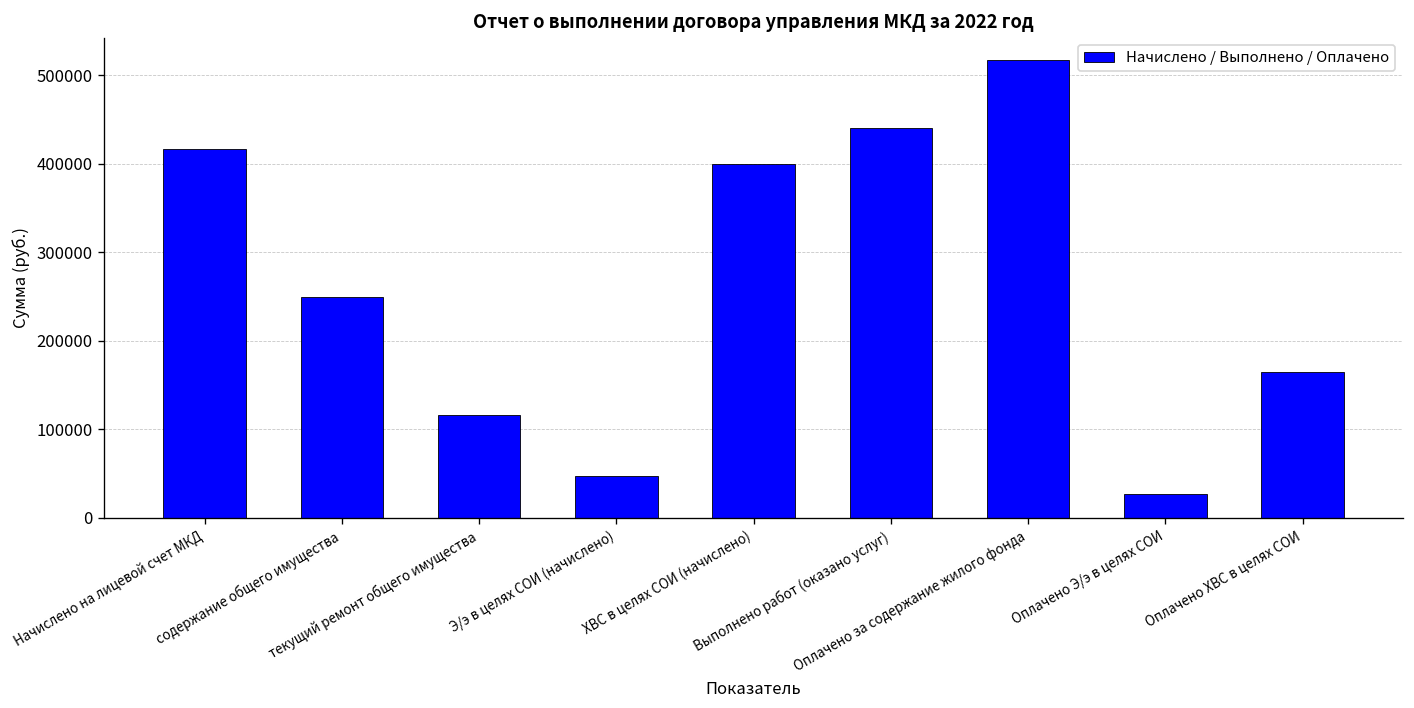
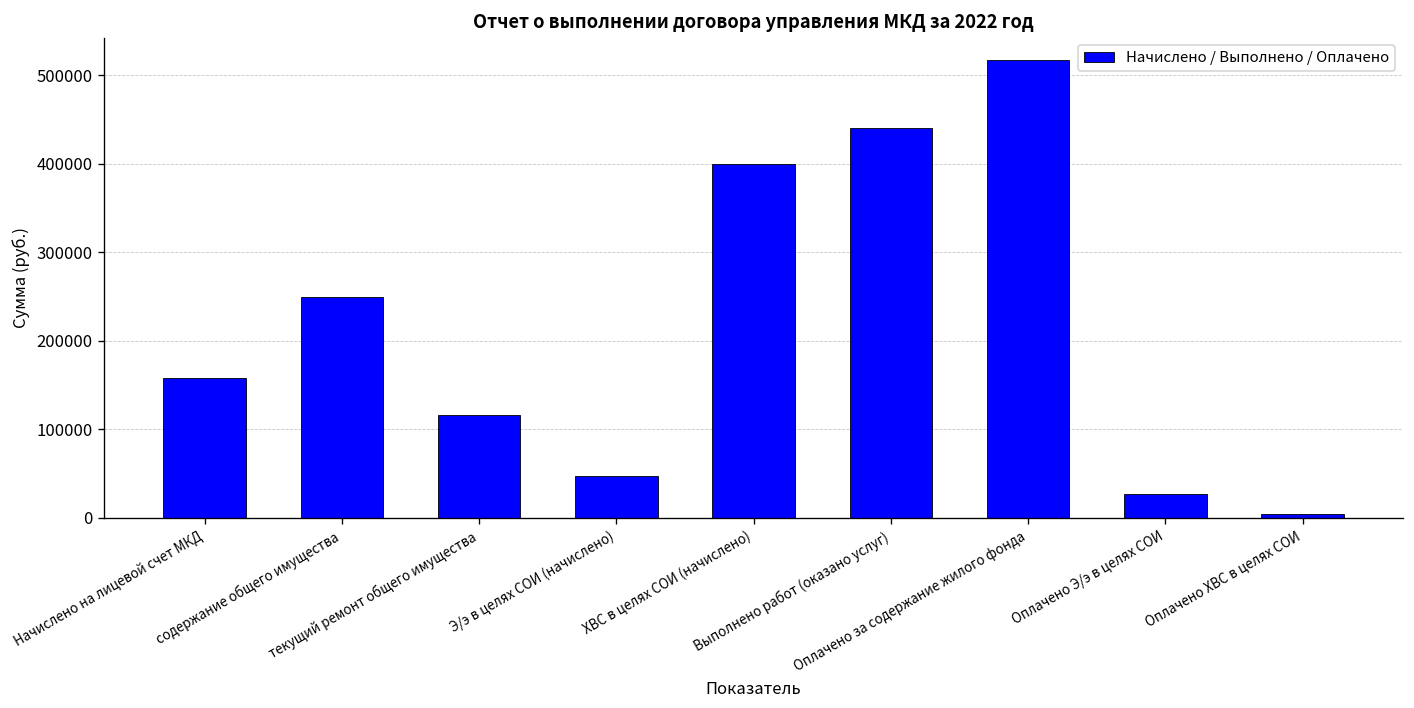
  {
-   "Начислено на лицевой счет МКД": 420000,
+   "Начислено на лицевой счет МКД": 160000,
    "содержание общего имущества": 250000,
    "текущий ремонт общего имущества": 120000,
    "Э/э в целях СОИ (начислено)": 50000,
    "ХВС в целях СОИ (начислено)": 400000,
    "Выполнено работ (оказано услуг)": 440000,
    "Оплачено за содержание жилого фонда": 520000,
    "Оплачено Э/э в целях СОИ": 30000,
-   "Оплачено ХВС в целях СОИ": 170000
+   "Оплачено ХВС в целях СОИ": 0
  }
